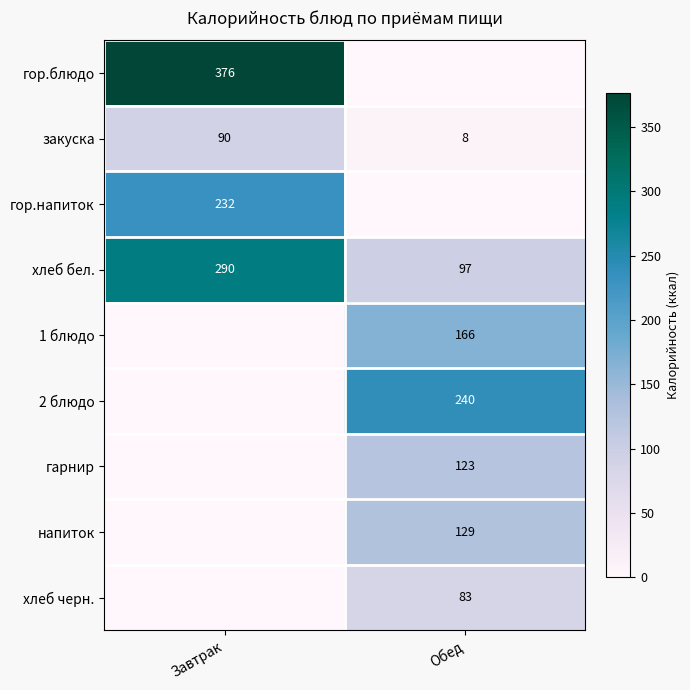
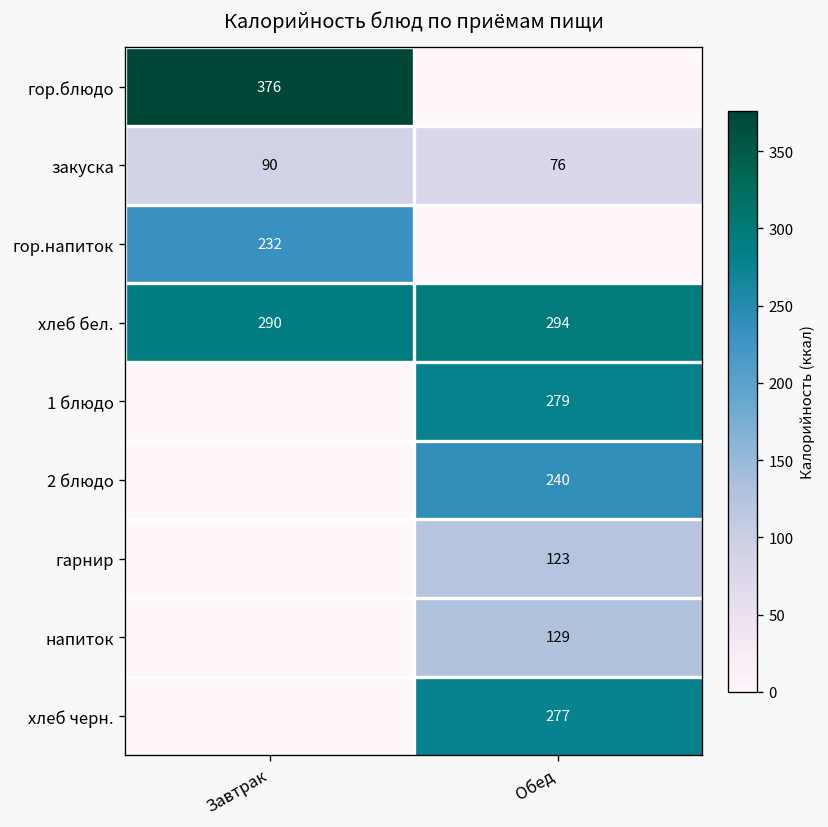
  {
    "гор.блюдо": {
      "Завтрак": 376
    },
    "закуска": {
      "Завтрак": 90,
-     "Обед": 8
+     "Обед": 76
    },
    "гор.напиток": {
      "Завтрак": 232
    },
    "хлеб бел.": {
      "Завтрак": 290,
-     "Обед": 97
+     "Обед": 294
    },
    "1 блюдо": {
-     "Обед": 166
+     "Обед": 279
    },
    "2 блюдо": {
      "Обед": 240
    },
    "гарнир": {
      "Обед": 123
    },
    "напиток": {
      "Обед": 129
    },
    "хлеб черн.": {
-     "Обед": 83
+     "Обед": 277
    }
  }
